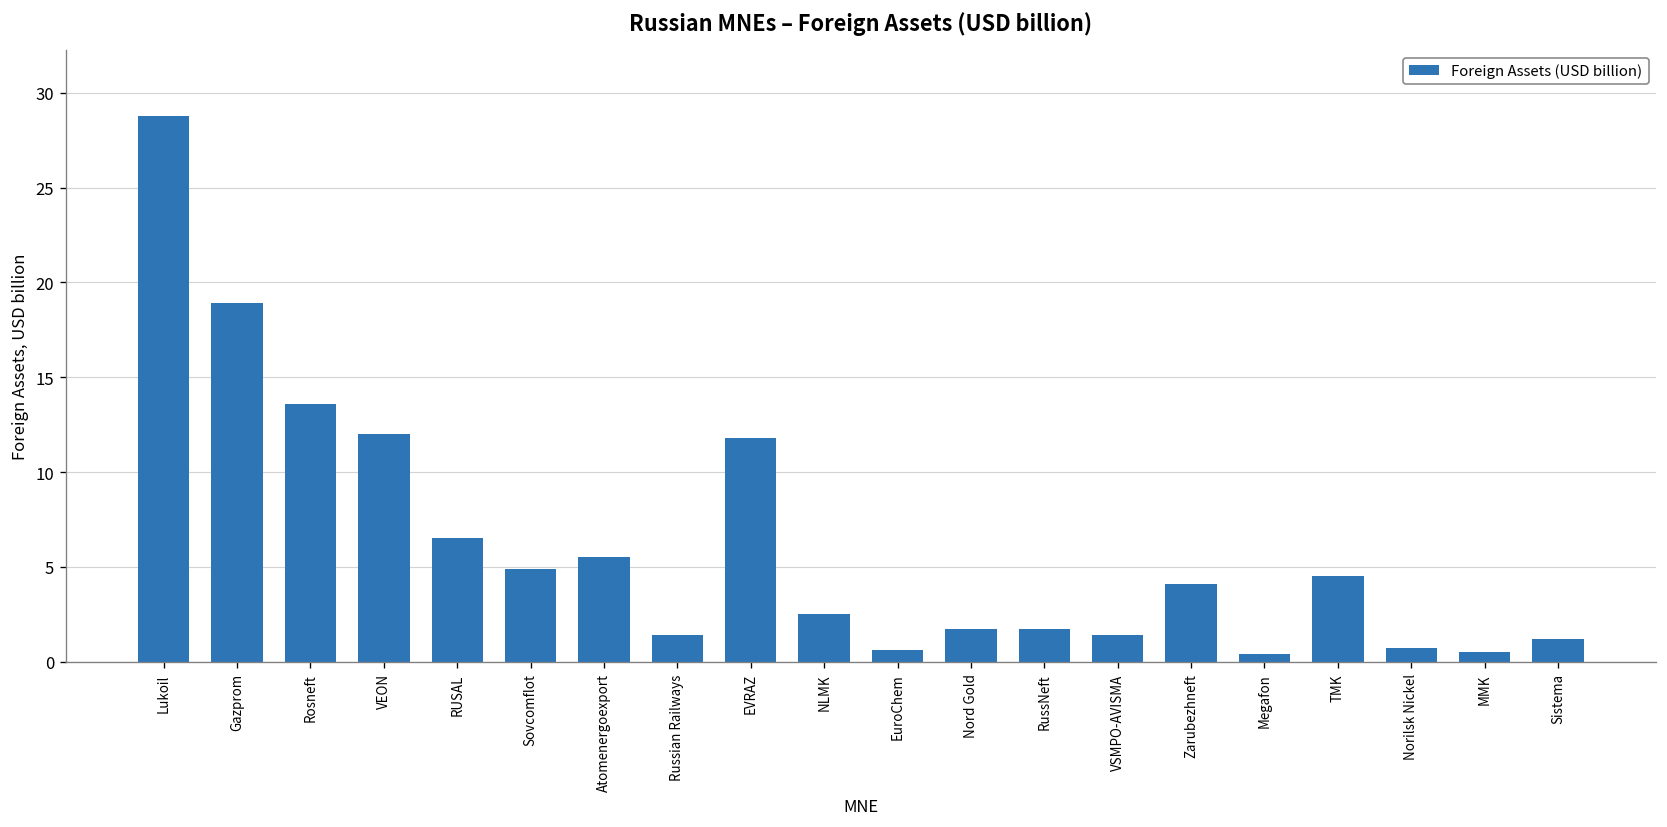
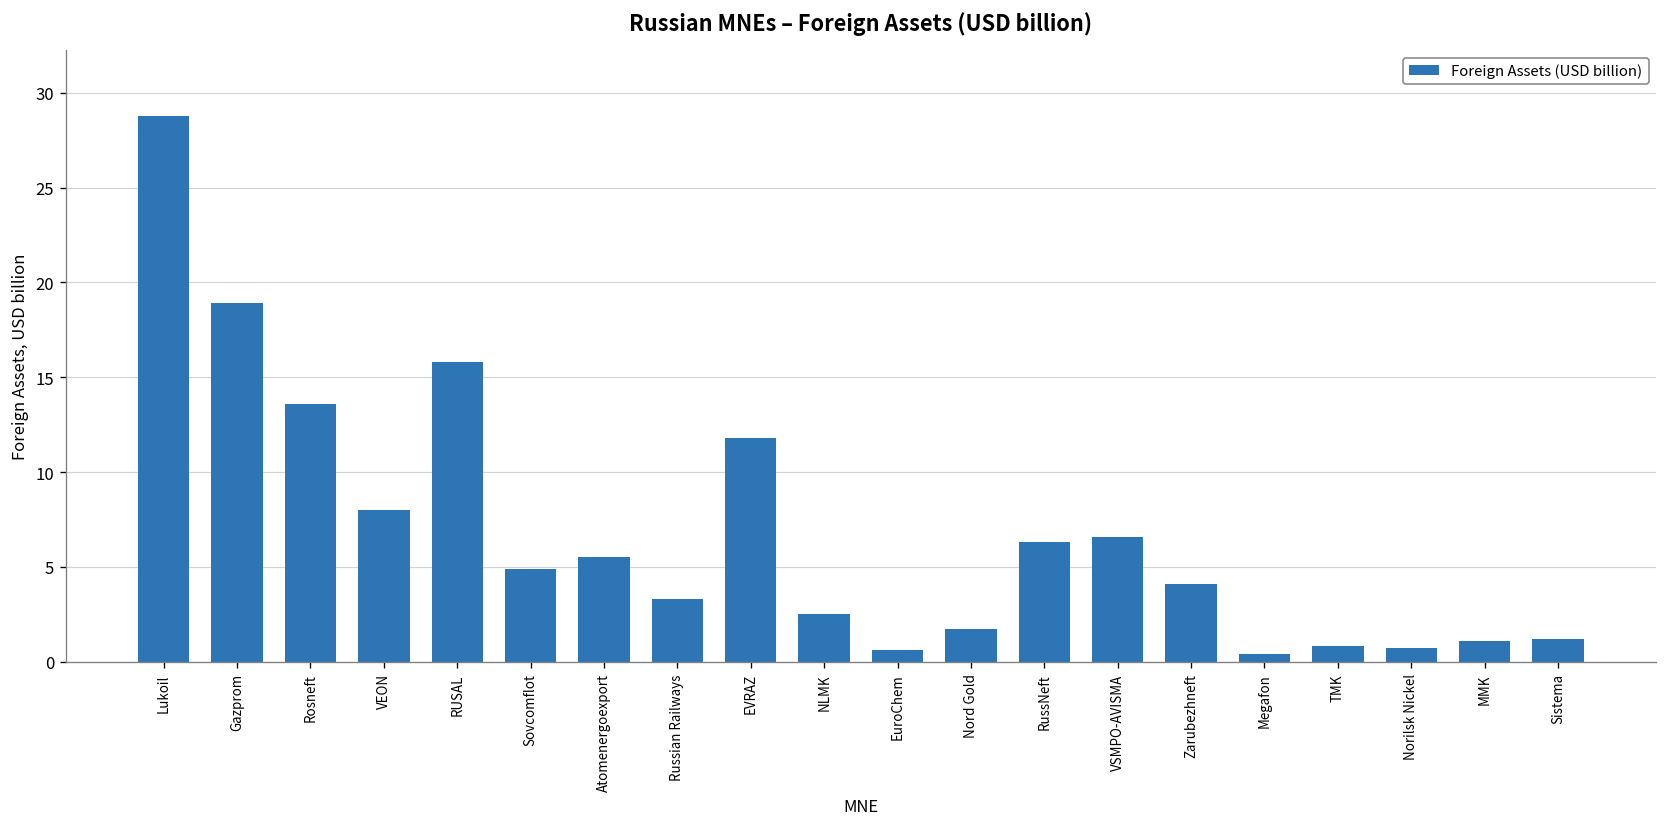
  {
    "Lukoil": 28.8,
    "Gazprom": 18.9,
    "Rosneft": 13.6,
-   "VEON": 12,
-   "RUSAL": 6.5,
+   "VEON": 8,
+   "RUSAL": 15.8,
    "Sovcomflot": 4.9,
    "Atomenergoexport": 5.5,
-   "Russian Railways": 1.4,
+   "Russian Railways": 3.3,
    "EVRAZ": 11.8,
    "NLMK": 2.5,
    "EuroChem": 0.6,
    "Nord Gold": 1.7,
-   "RussNeft": 1.7,
-   "VSMPO-AVISMA": 1.4,
+   "RussNeft": 6.3,
+   "VSMPO-AVISMA": 6.6,
    "Zarubezhneft": 4.1,
    "Megafon": 0.4,
-   "TMK": 4.5,
+   "TMK": 0.8,
    "Norilsk Nickel": 0.7,
-   "MMK": 0.5,
+   "MMK": 1.1,
    "Sistema": 1.2
  }
